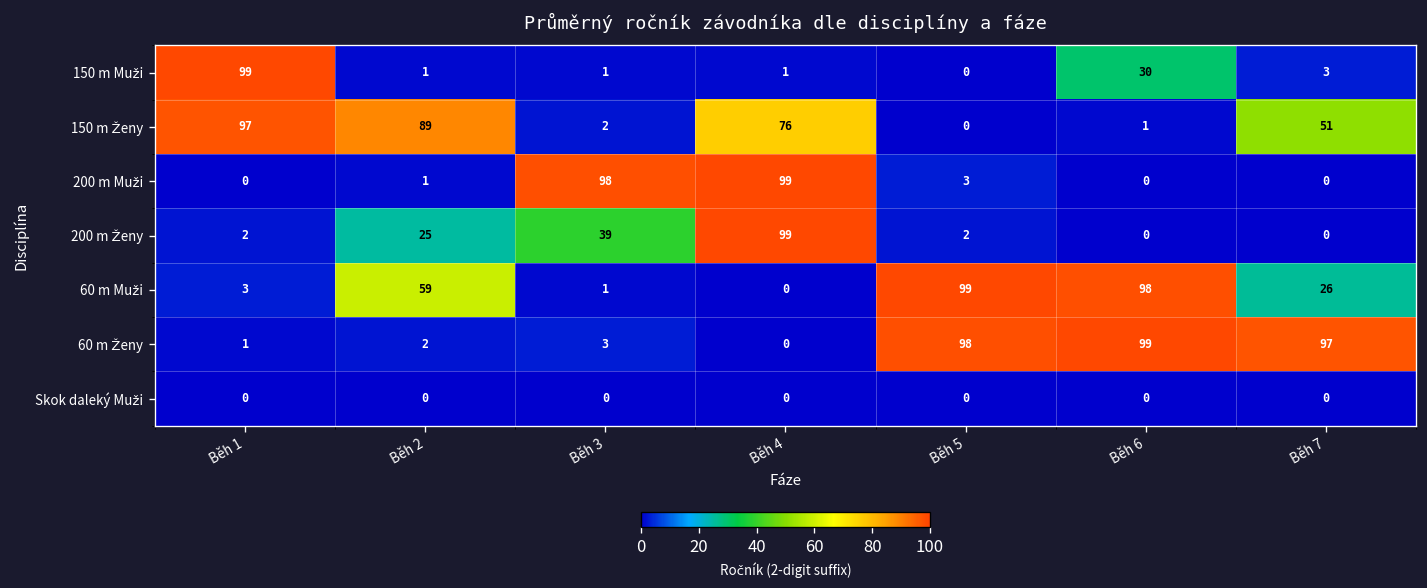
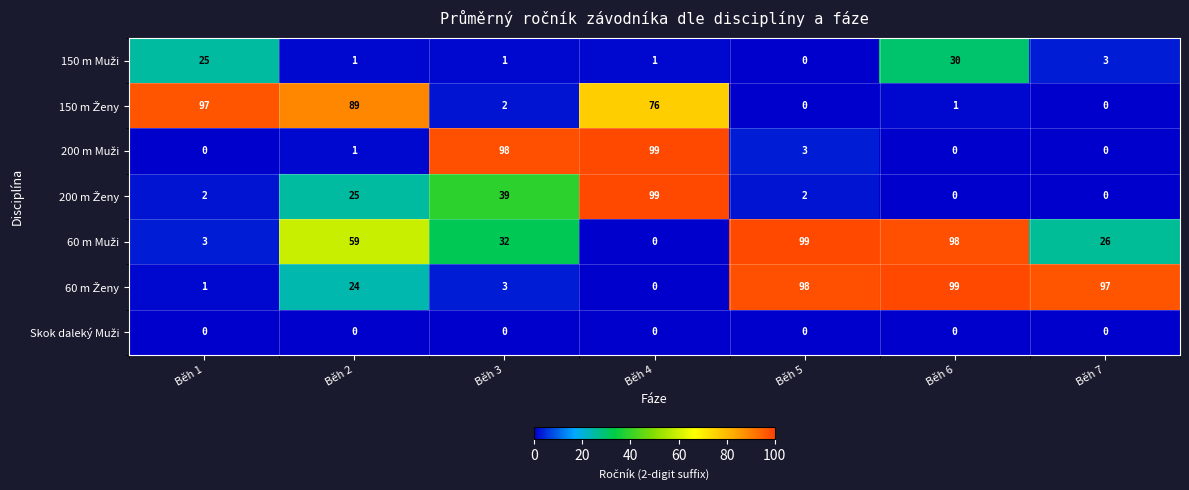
  {
    "150 m Muži": {
-     "Běh 1": 99,
+     "Běh 1": 25,
      "Běh 2": 1,
      "Běh 3": 1,
      "Běh 4": 1,
      "Běh 5": 0,
      "Běh 6": 30,
      "Běh 7": 3
    },
    "150 m Ženy": {
      "Běh 1": 97,
      "Běh 2": 89,
      "Běh 3": 2,
      "Běh 4": 76,
      "Běh 5": 0,
      "Běh 6": 1,
-     "Běh 7": 51
+     "Běh 7": 0
    },
    "200 m Muži": {
      "Běh 1": 0,
      "Běh 2": 1,
      "Běh 3": 98,
      "Běh 4": 99,
      "Běh 5": 3,
      "Běh 6": 0,
      "Běh 7": 0
    },
    "200 m Ženy": {
      "Běh 1": 2,
      "Běh 2": 25,
      "Běh 3": 39,
      "Běh 4": 99,
      "Běh 5": 2,
      "Běh 6": 0,
      "Běh 7": 0
    },
    "60 m Muži": {
      "Běh 1": 3,
      "Běh 2": 59,
-     "Běh 3": 1,
+     "Běh 3": 32,
      "Běh 4": 0,
      "Běh 5": 99,
      "Běh 6": 98,
      "Běh 7": 26
    },
    "60 m Ženy": {
      "Běh 1": 1,
-     "Běh 2": 2,
+     "Běh 2": 24,
      "Běh 3": 3,
      "Běh 4": 0,
      "Běh 5": 98,
      "Běh 6": 99,
      "Běh 7": 97
    },
    "Skok daleký Muži": {
      "Běh 1": 0,
      "Běh 2": 0,
      "Běh 3": 0,
      "Běh 4": 0,
      "Běh 5": 0,
      "Běh 6": 0,
      "Běh 7": 0
    }
  }
